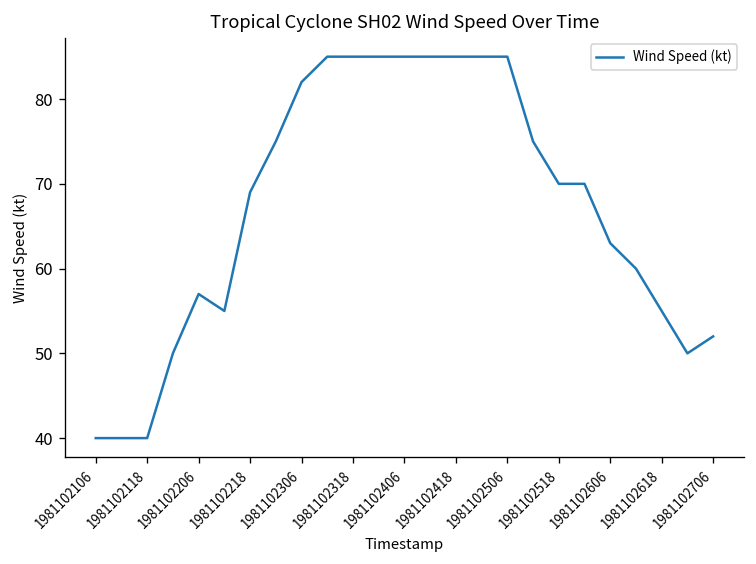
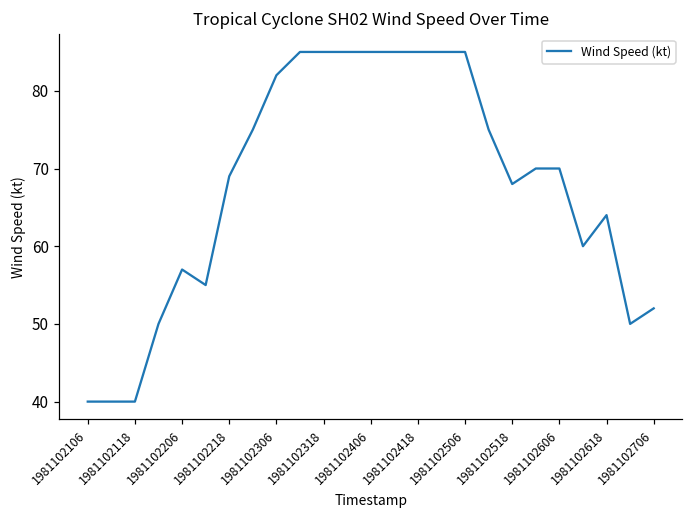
  {
    "1981102106": 40,
    "1981102118": 40,
    "1981102206": 57,
    "1981102218": 69,
    "1981102306": 82,
    "1981102318": 85,
    "1981102406": 85,
    "1981102418": 85,
    "1981102506": 85,
-   "1981102518": 70,
-   "1981102606": 63,
-   "1981102618": 55,
+   "1981102518": 68,
+   "1981102606": 70,
+   "1981102618": 64,
    "1981102706": 52
  }
